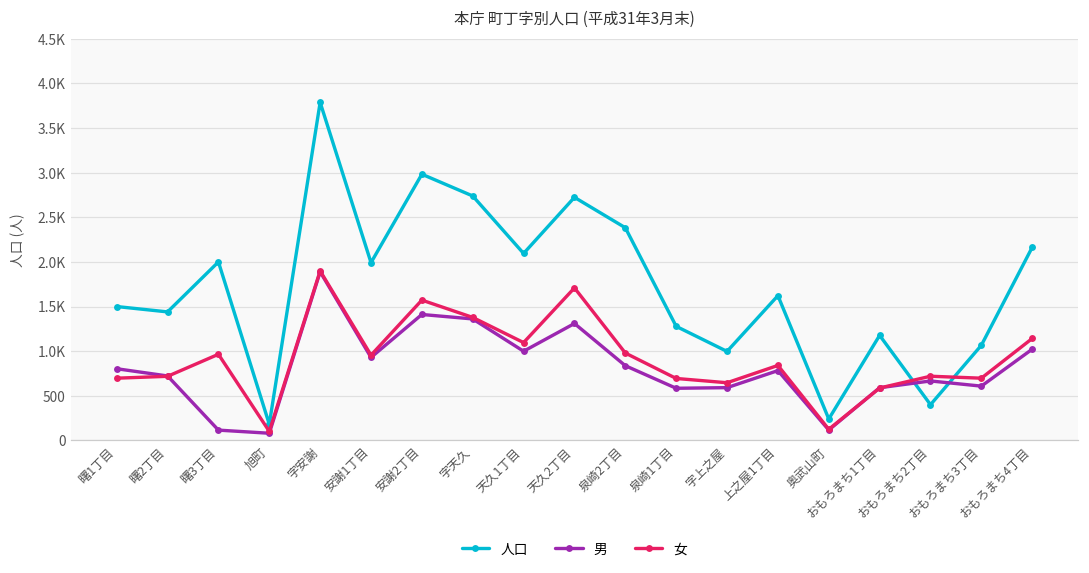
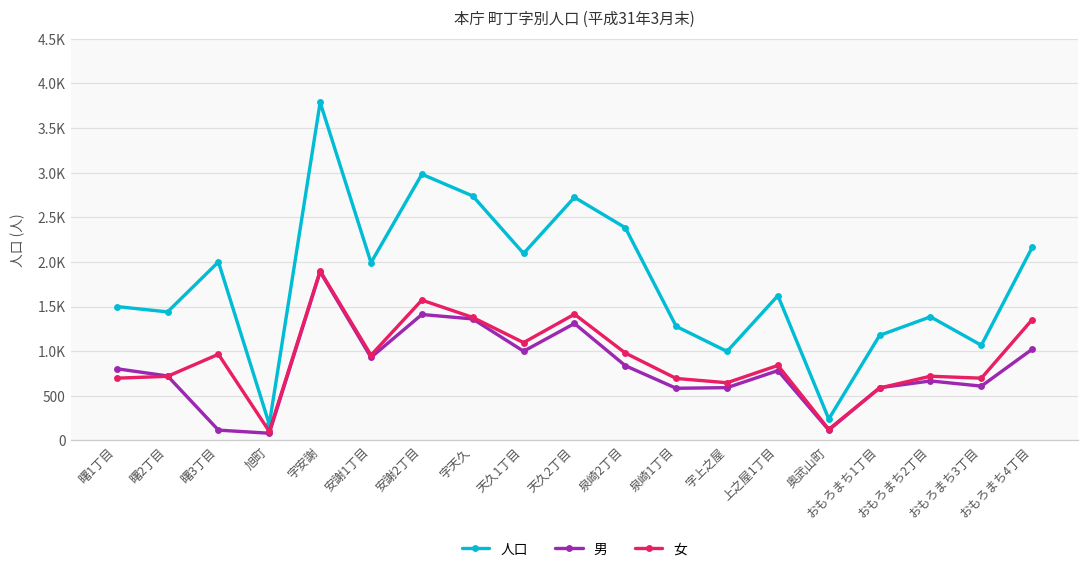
  {
    "人口": {
      "曙1丁目": 1500,
      "曙2丁目": 1400,
      "曙3丁目": 2000,
      "旭町": 200,
      "字安謝": 3800,
      "安謝1丁目": 2000,
      "安謝2丁目": 3000,
      "字天久": 2700,
      "天久1丁目": 2100,
      "天久2丁目": 2700,
      "泉崎2丁目": 2400,
      "泉崎1丁目": 1300,
      "字上之屋": 1000,
      "上之屋1丁目": 1600,
      "奥武山町": 200,
      "おもろまち1丁目": 1200,
-     "おもろまち2丁目": 400,
+     "おもろまち2丁目": 1400,
      "おもろまち3丁目": 1100,
      "おもろまち4丁目": 2200
    },
    "男": {
      "曙1丁目": 800,
      "曙3丁目": 100,
      "安謝2丁目": 1400,
      "天久1丁目": 1000,
      "天久2丁目": 1300,
      "泉崎2丁目": 800,
      "泉崎1丁目": 600,
      "字上之屋": 600,
      "上之屋1丁目": 800,
      "おもろまち2丁目": 700,
      "おもろまち3丁目": 600,
      "おもろまち4丁目": 1000
    },
    "女": {
      "曙1丁目": 700,
      "曙3丁目": 1000,
      "安謝2丁目": 1600,
      "天久1丁目": 1100,
-     "天久2丁目": 1700,
+     "天久2丁目": 1400,
      "泉崎2丁目": 1000,
      "泉崎1丁目": 700,
      "字上之屋": 600,
      "上之屋1丁目": 800,
      "おもろまち2丁目": 700,
      "おもろまち3丁目": 700,
-     "おもろまち4丁目": 1100
+     "おもろまち4丁目": 1400
    }
  }
